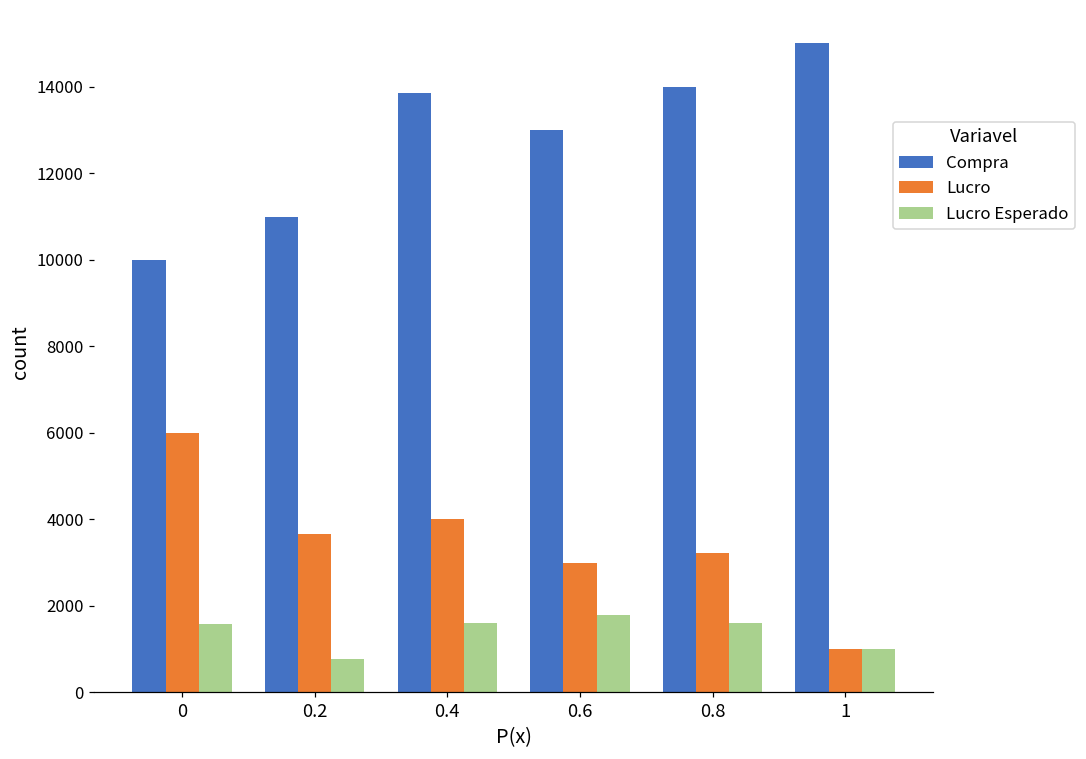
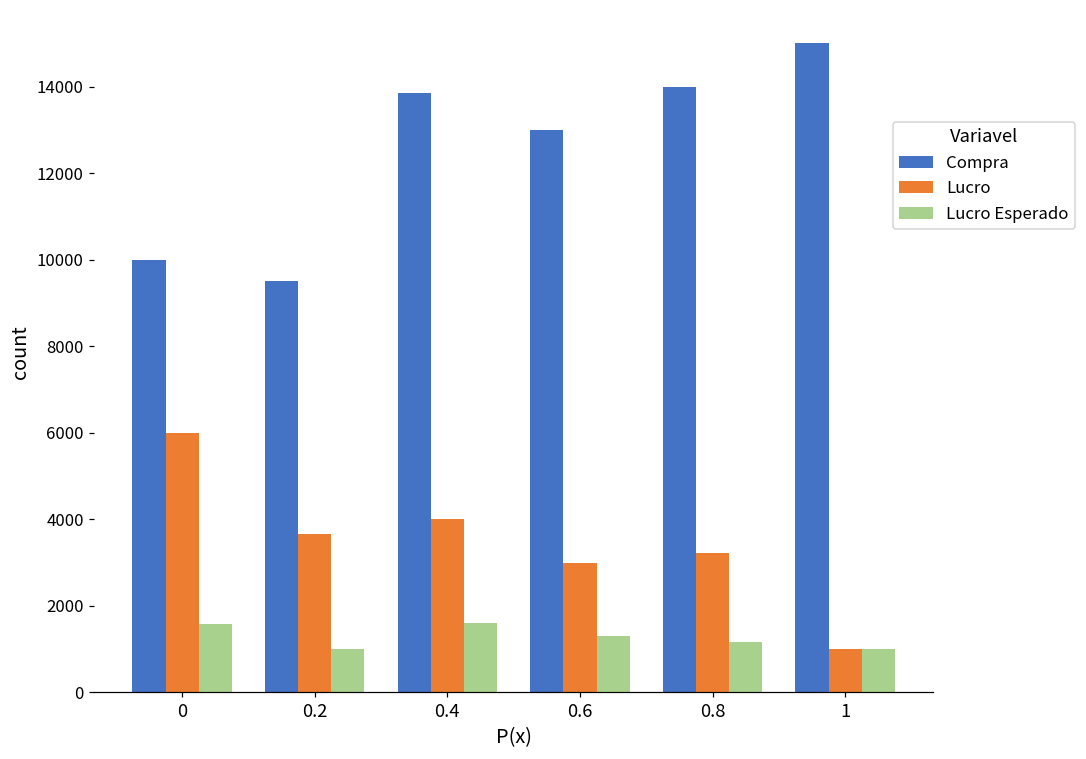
  {
    "Compra": {
      "0": 10000,
-     "0.2": 11000,
+     "0.2": 9500,
      "0.4": 13900,
      "0.6": 13000,
      "0.8": 14000,
      "1": 15000
    },
    "Lucro": {
      "0": 6000,
      "0.2": 3700,
      "0.4": 4000,
      "0.6": 3000,
      "0.8": 3200,
      "1": 1000
    },
    "Lucro Esperado": {
      "0": 1600,
-     "0.2": 800,
+     "0.2": 1000,
      "0.4": 1600,
-     "0.6": 1800,
-     "0.8": 1600,
+     "0.6": 1300,
+     "0.8": 1200,
      "1": 1000
    }
  }
